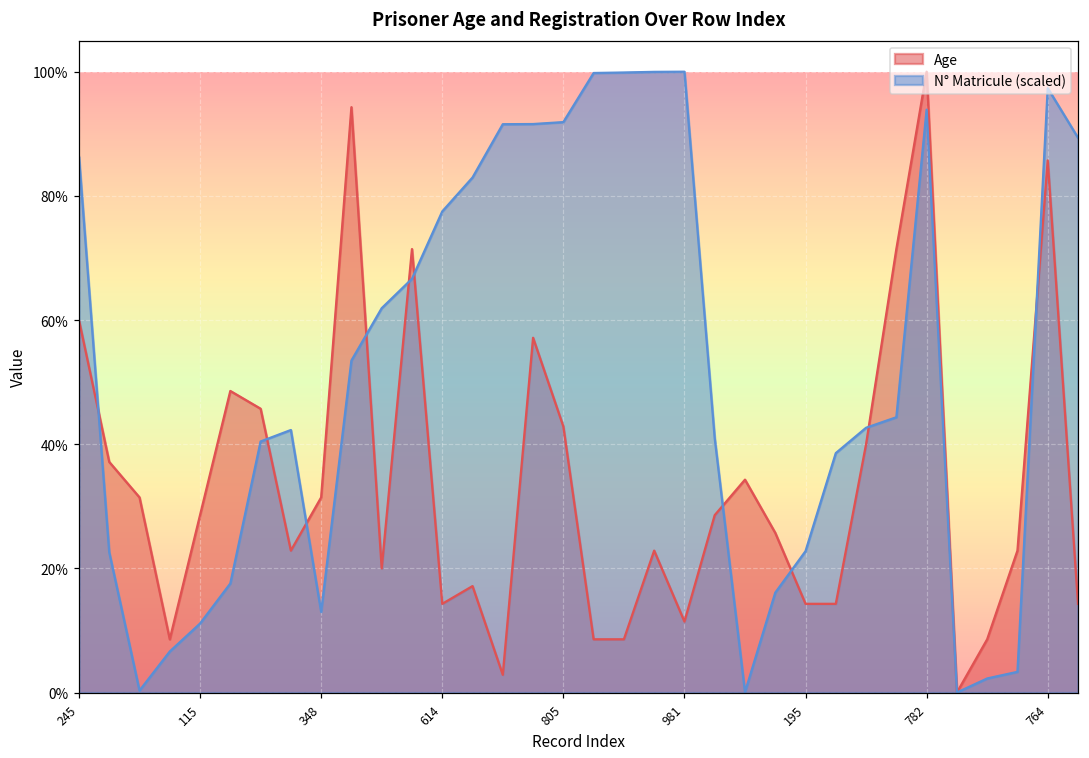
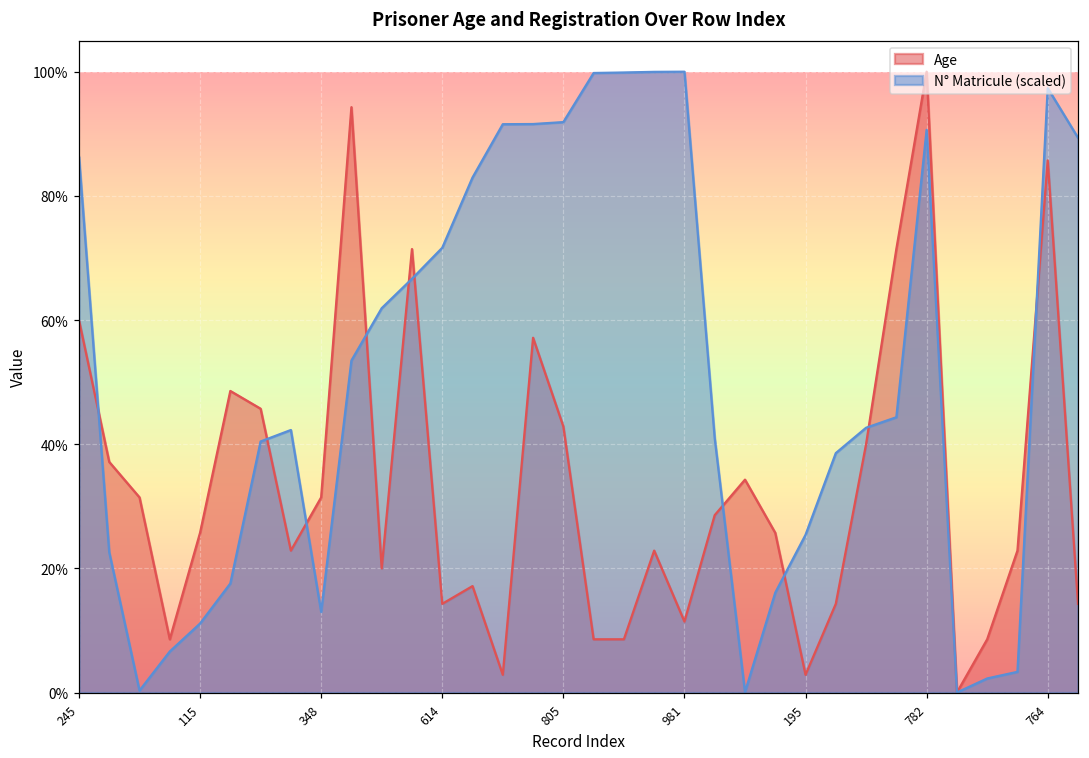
  {
    "Age": {
      "245": "60%",
-     "115": "29%",
+     "115": "26%",
      "348": "31%",
      "614": "14%",
      "805": "43%",
      "981": "11%",
-     "195": "14%",
+     "195": "3%",
      "764": "86%"
    },
    "N° Matricule (scaled)": {
      "245": "86%",
      "115": "11%",
      "348": "13%",
-     "614": "77%",
+     "614": "72%",
      "805": "92%",
      "981": "100%",
-     "195": "23%",
-     "782": "94%"
+     "195": "25%",
+     "782": "91%"
    }
  }
